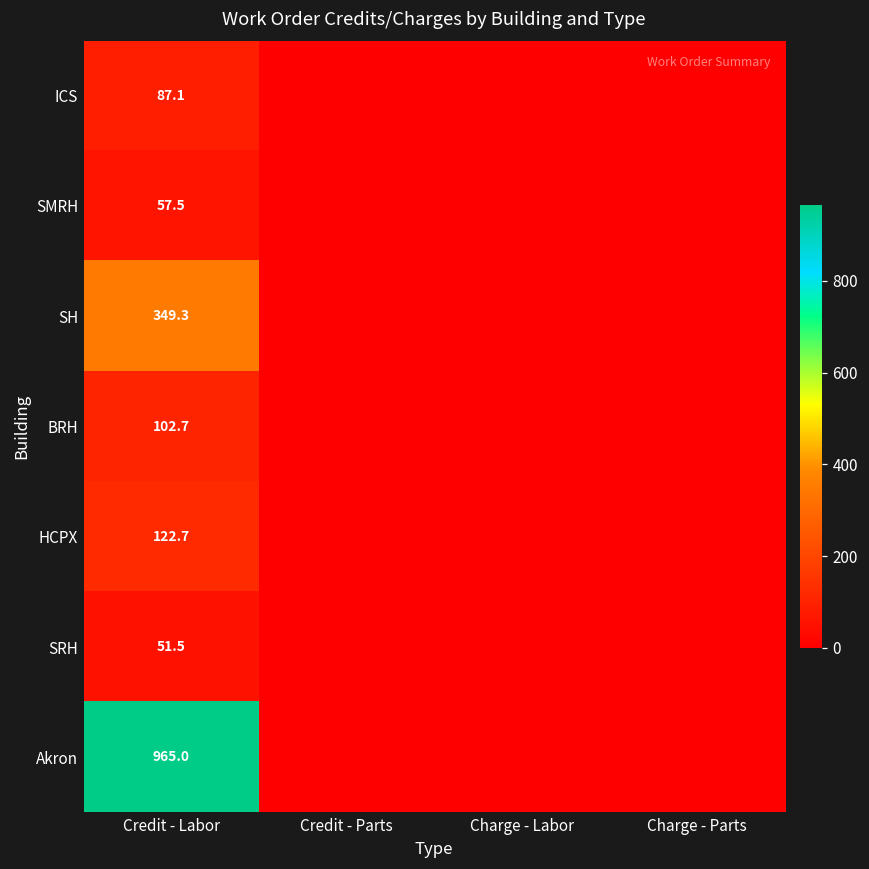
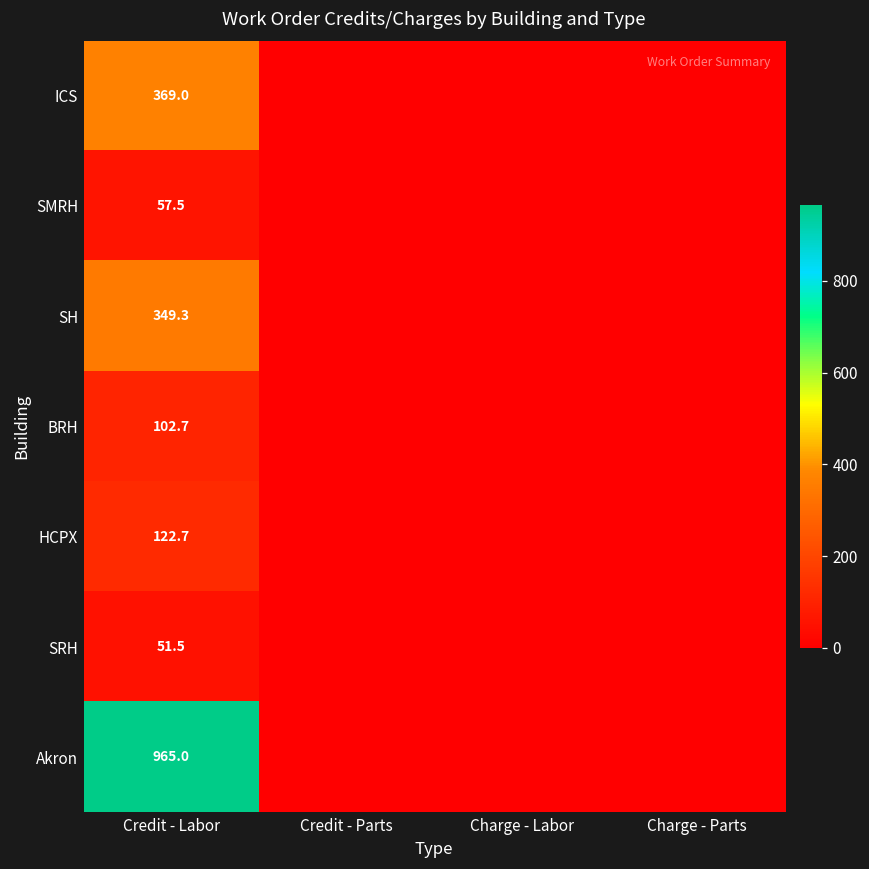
  {
    "ICS": {
-     "Credit - Labor": 87.1
+     "Credit - Labor": 369.0
    },
    "SMRH": {
      "Credit - Labor": 57.5
    },
    "SH": {
      "Credit - Labor": 349.3
    },
    "BRH": {
      "Credit - Labor": 102.7
    },
    "HCPX": {
      "Credit - Labor": 122.7
    },
    "SRH": {
      "Credit - Labor": 51.5
    },
    "Akron": {
      "Credit - Labor": 965.0
    }
  }
